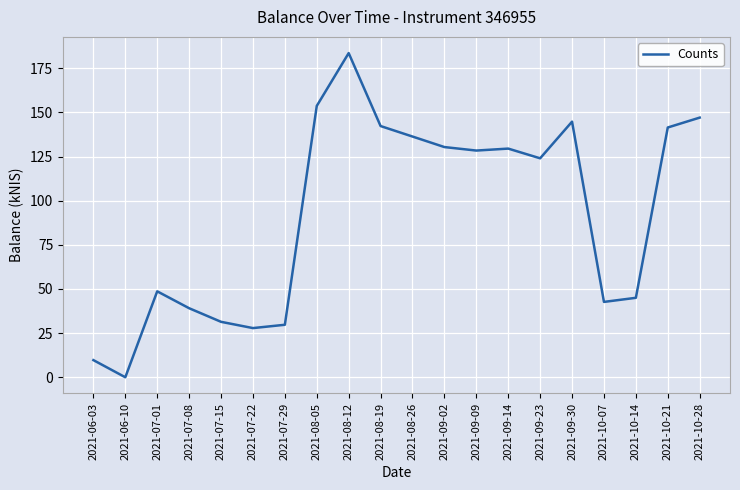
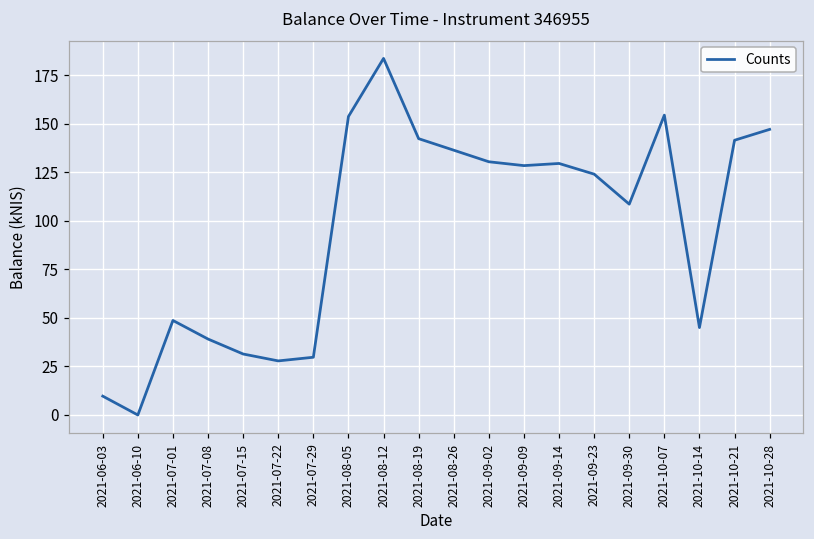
  {
    "2021-06-03": 10,
    "2021-06-10": 0,
    "2021-07-01": 49,
    "2021-07-08": 39,
    "2021-07-15": 31,
    "2021-07-22": 28,
    "2021-07-29": 30,
    "2021-08-05": 154,
    "2021-08-12": 184,
    "2021-08-19": 142,
    "2021-08-26": 136,
    "2021-09-02": 130,
    "2021-09-09": 128,
    "2021-09-14": 130,
    "2021-09-23": 124,
-   "2021-09-30": 145,
-   "2021-10-07": 43,
+   "2021-09-30": 109,
+   "2021-10-07": 154,
    "2021-10-14": 45,
    "2021-10-21": 141,
    "2021-10-28": 147
  }
